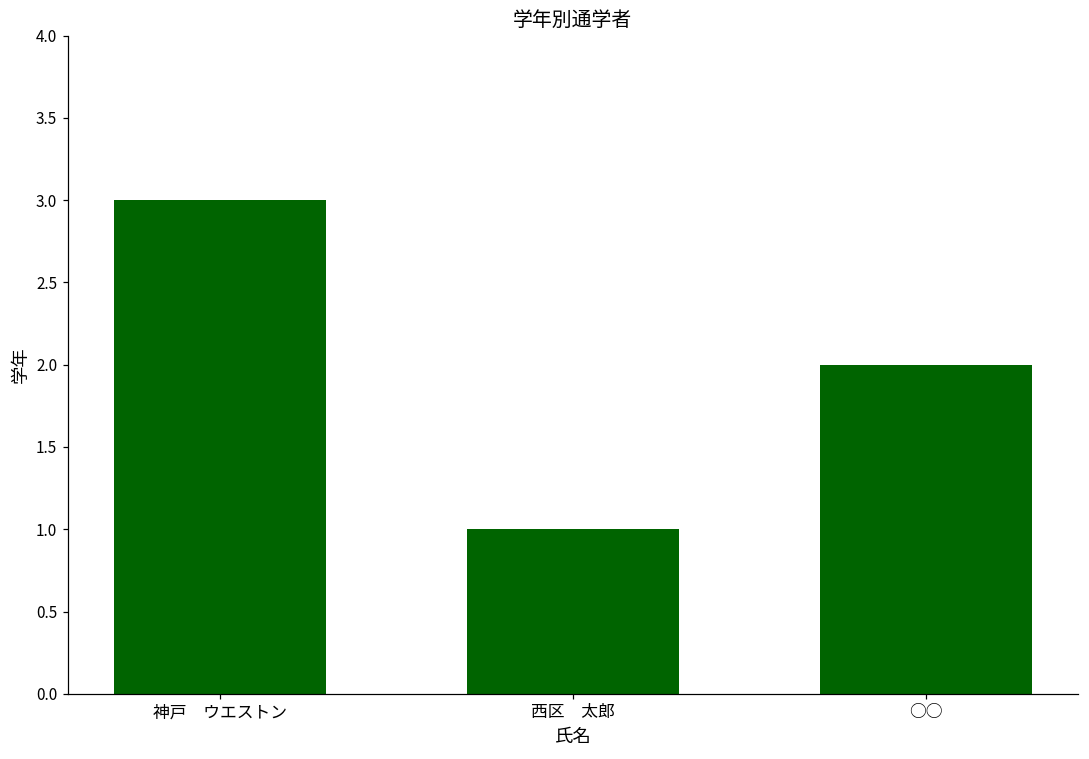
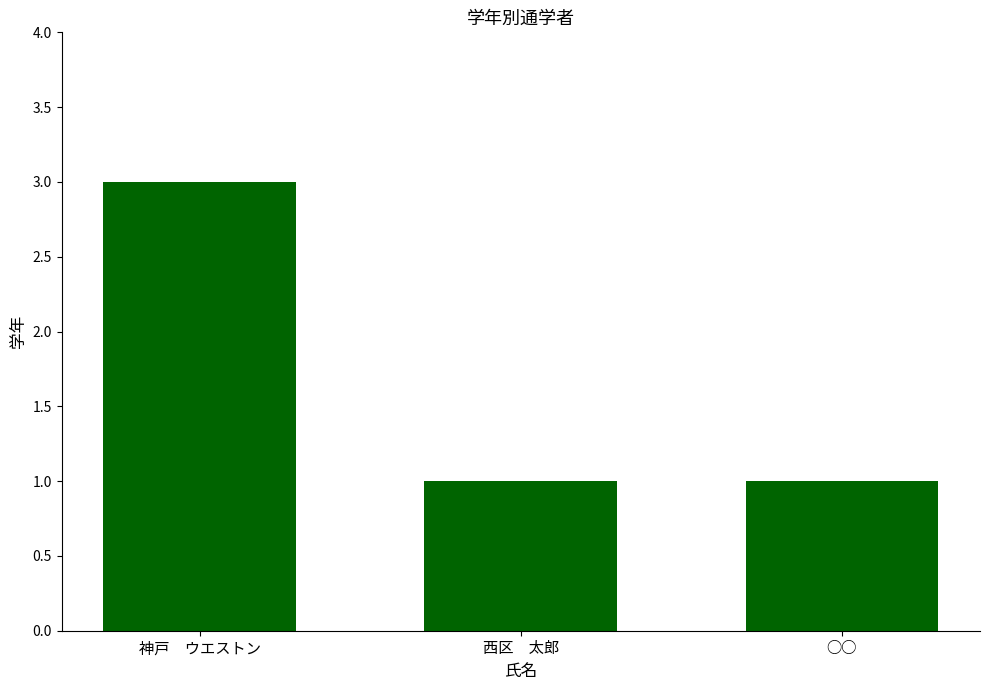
  {
    "神戸 ウエストン": 3,
    "西区 太郎": 1,
-   "○○": 2
+   "○○": 1
  }
